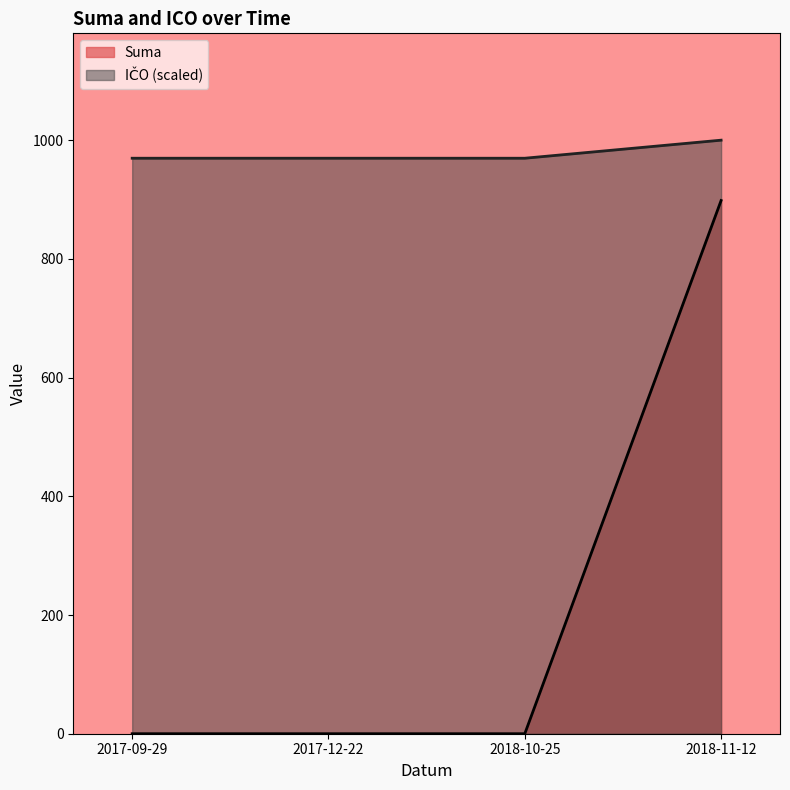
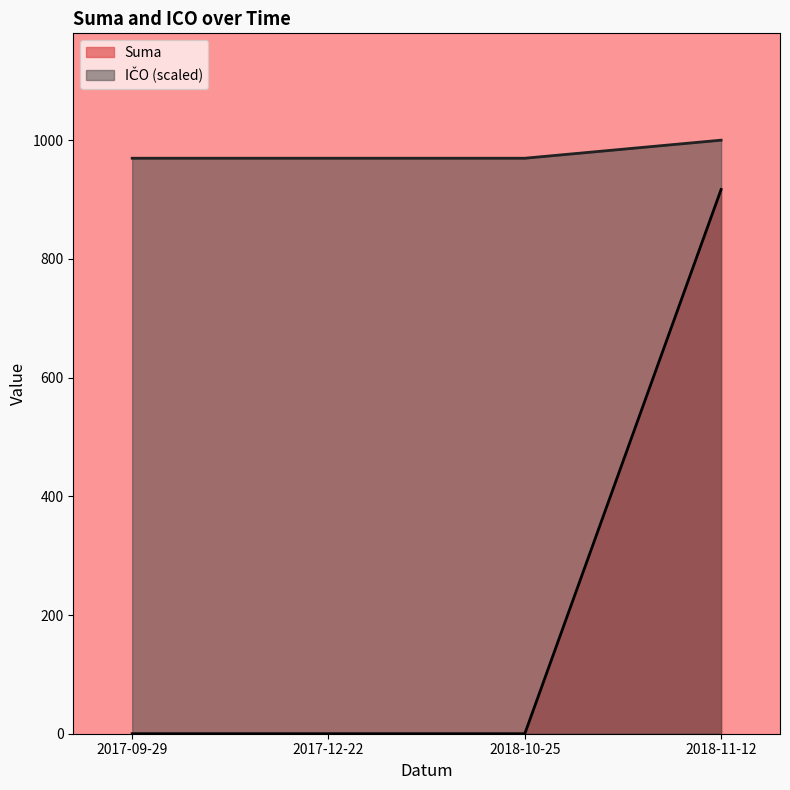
  {
    "Suma": {
      "2017-09-29": 0,
      "2017-12-22": 0,
      "2018-10-25": 0,
-     "2018-11-12": 900
+     "2018-11-12": 920
    },
    "IČO (scaled)": {
      "2017-09-29": 970,
      "2017-12-22": 970,
      "2018-10-25": 970,
      "2018-11-12": 1000
    }
  }
